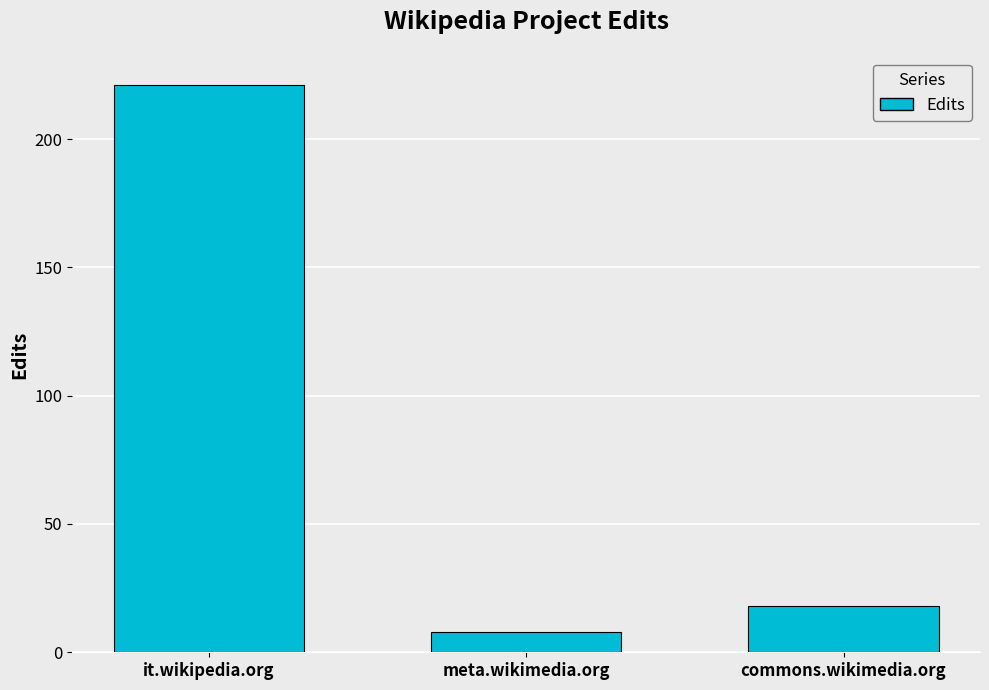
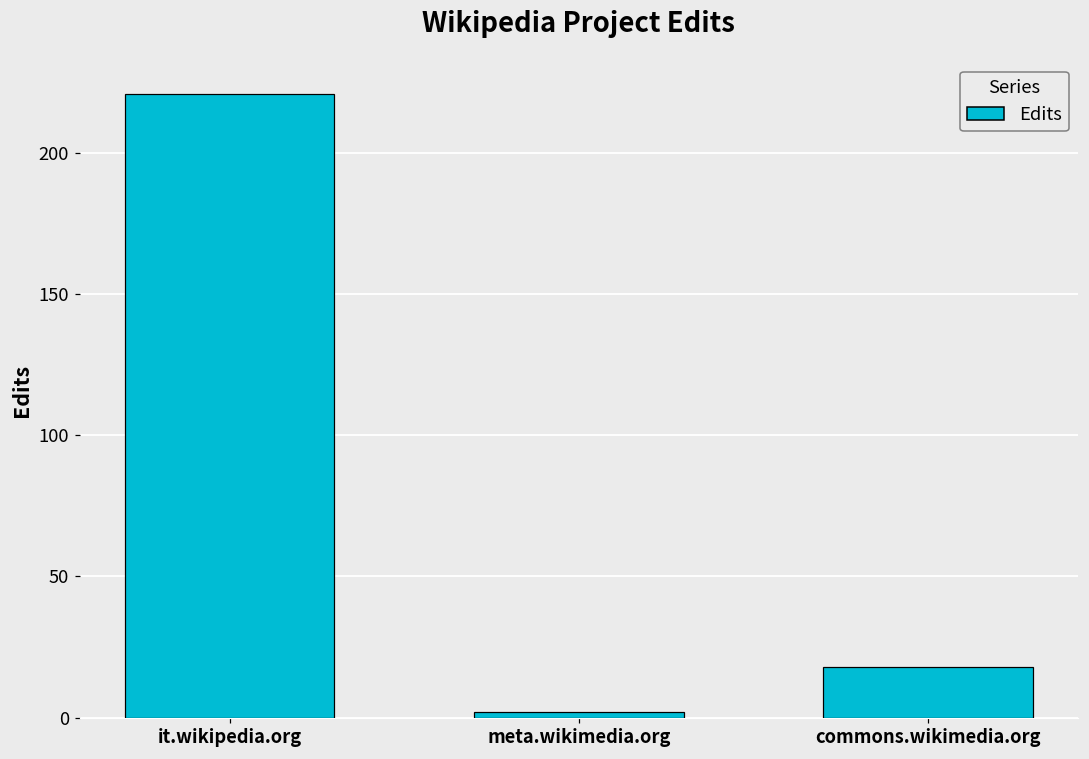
  {
    "it.wikipedia.org": 221,
-   "meta.wikimedia.org": 8,
+   "meta.wikimedia.org": 2,
    "commons.wikimedia.org": 18
  }
